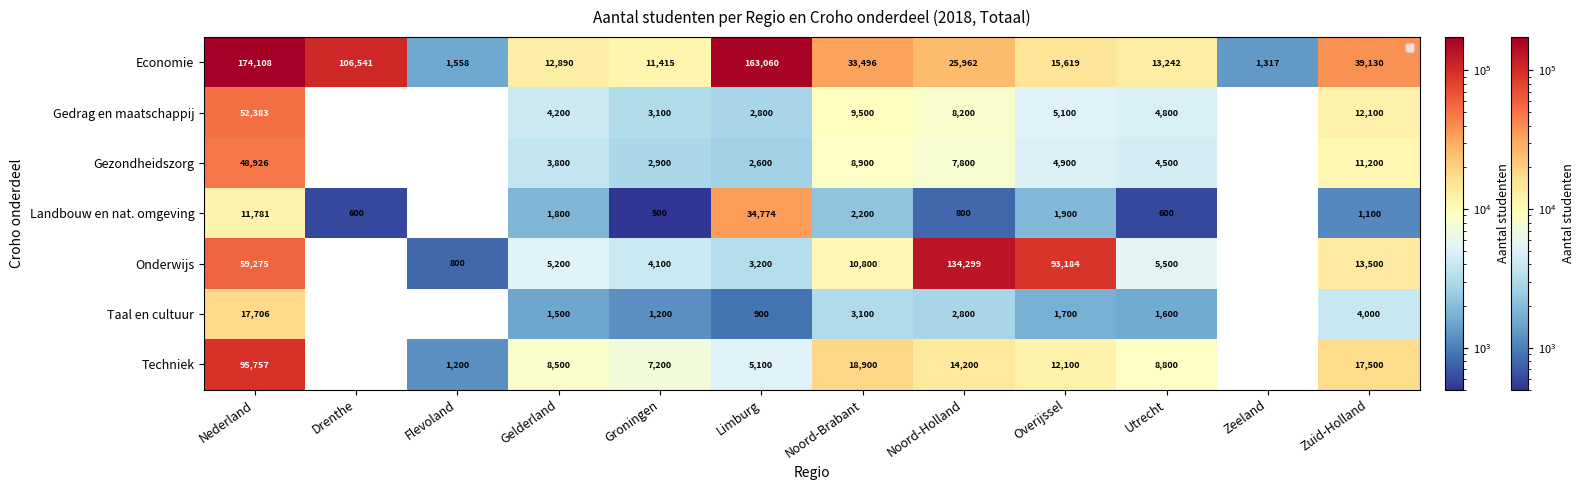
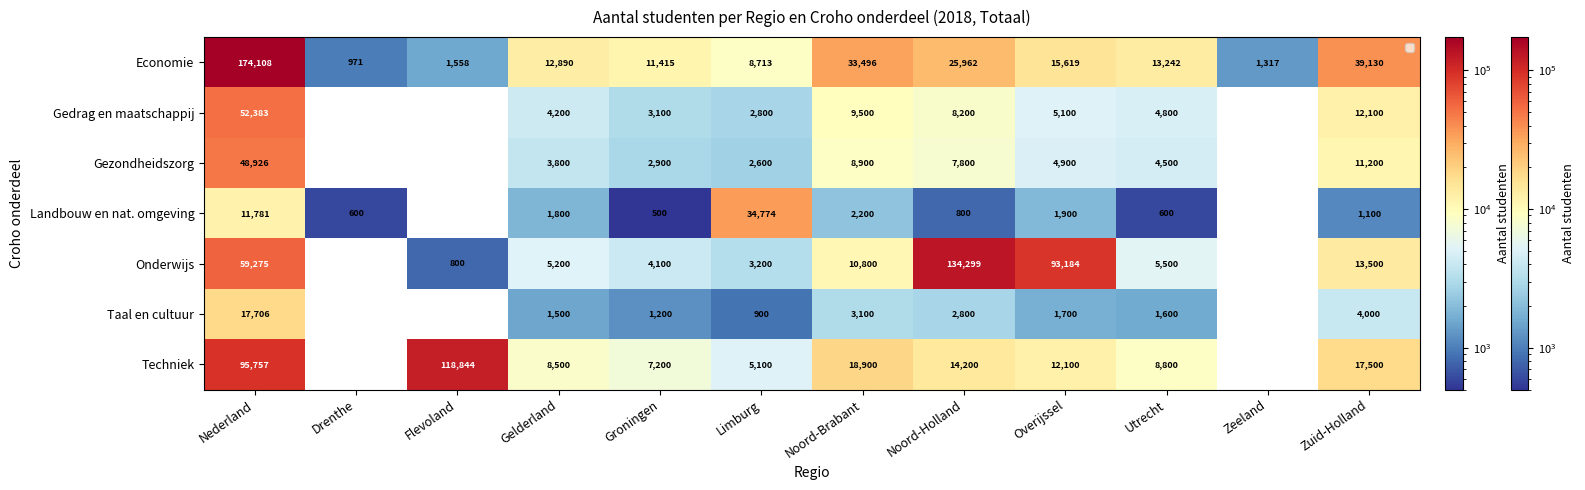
  {
    "Economie": {
      "Nederland": "174,108",
-     "Drenthe": "106,541",
+     "Drenthe": "971",
      "Flevoland": "1,558",
      "Gelderland": "12,890",
      "Groningen": "11,415",
-     "Limburg": "163,060",
+     "Limburg": "8,713",
      "Noord-Brabant": "33,496",
      "Noord-Holland": "25,962",
      "Overijssel": "15,619",
      "Utrecht": "13,242",
      "Zeeland": "1,317",
      "Zuid-Holland": "39,130"
    },
    "Gedrag en maatschappij": {
      "Nederland": "52,383",
      "Gelderland": "4,200",
      "Groningen": "3,100",
      "Limburg": "2,800",
      "Noord-Brabant": "9,500",
      "Noord-Holland": "8,200",
      "Overijssel": "5,100",
      "Utrecht": "4,800",
      "Zuid-Holland": "12,100"
    },
    "Gezondheidszorg": {
      "Nederland": "48,926",
      "Gelderland": "3,800",
      "Groningen": "2,900",
      "Limburg": "2,600",
      "Noord-Brabant": "8,900",
      "Noord-Holland": "7,800",
      "Overijssel": "4,900",
      "Utrecht": "4,500",
      "Zuid-Holland": "11,200"
    },
    "Landbouw en nat. omgeving": {
      "Nederland": "11,781",
      "Drenthe": "600",
      "Gelderland": "1,800",
      "Groningen": "500",
      "Limburg": "34,774",
      "Noord-Brabant": "2,200",
      "Noord-Holland": "800",
      "Overijssel": "1,900",
      "Utrecht": "600",
      "Zuid-Holland": "1,100"
    },
    "Onderwijs": {
      "Nederland": "59,275",
      "Flevoland": "800",
      "Gelderland": "5,200",
      "Groningen": "4,100",
      "Limburg": "3,200",
      "Noord-Brabant": "10,800",
      "Noord-Holland": "134,299",
      "Overijssel": "93,184",
      "Utrecht": "5,500",
      "Zuid-Holland": "13,500"
    },
    "Taal en cultuur": {
      "Nederland": "17,706",
      "Gelderland": "1,500",
      "Groningen": "1,200",
      "Limburg": "900",
      "Noord-Brabant": "3,100",
      "Noord-Holland": "2,800",
      "Overijssel": "1,700",
      "Utrecht": "1,600",
      "Zuid-Holland": "4,000"
    },
    "Techniek": {
      "Nederland": "95,757",
-     "Flevoland": "1,200",
+     "Flevoland": "118,844",
      "Gelderland": "8,500",
      "Groningen": "7,200",
      "Limburg": "5,100",
      "Noord-Brabant": "18,900",
      "Noord-Holland": "14,200",
      "Overijssel": "12,100",
      "Utrecht": "8,800",
      "Zuid-Holland": "17,500"
    }
  }
